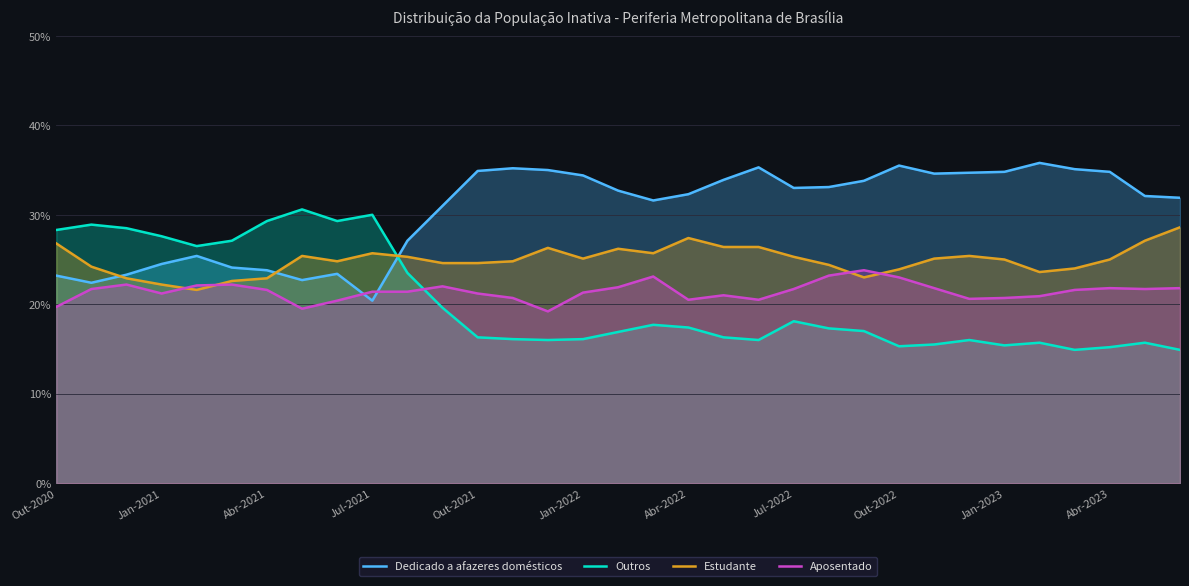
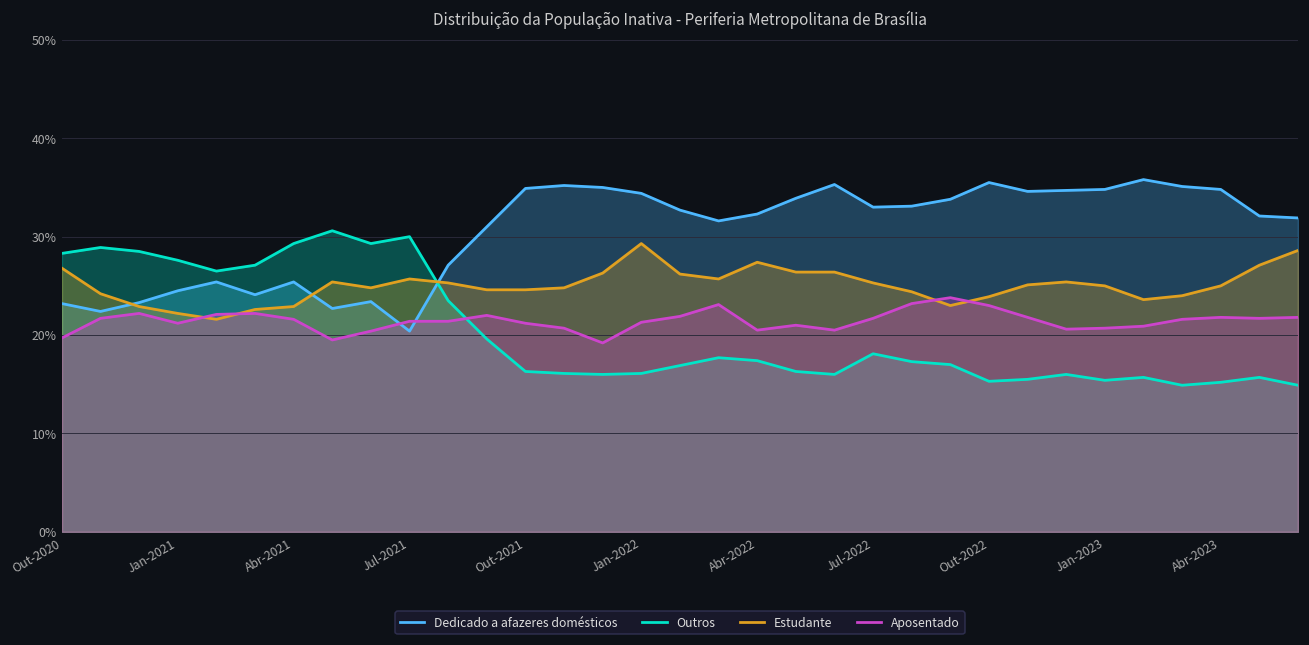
  {
    "Dedicado a afazeres domésticos": {
      "Out-2020": "23%",
      "Jan-2021": "25%",
-     "Abr-2021": "24%",
+     "Abr-2021": "25%",
      "Jul-2021": "20%",
      "Out-2021": "35%",
      "Jan-2022": "34%",
      "Abr-2022": "32%",
      "Jul-2022": "33%",
      "Out-2022": "36%",
      "Jan-2023": "35%",
      "Abr-2023": "35%"
    },
    "Outros": {
      "Out-2020": "28%",
      "Jan-2021": "28%",
      "Abr-2021": "29%",
      "Jul-2021": "30%",
      "Out-2021": "16%",
      "Jan-2022": "16%",
      "Abr-2022": "17%",
      "Jul-2022": "18%",
      "Out-2022": "15%",
      "Jan-2023": "15%",
      "Abr-2023": "15%"
    },
    "Estudante": {
      "Out-2020": "27%",
      "Jan-2021": "22%",
      "Abr-2021": "23%",
      "Jul-2021": "26%",
      "Out-2021": "25%",
-     "Jan-2022": "25%",
+     "Jan-2022": "29%",
      "Abr-2022": "27%",
      "Jul-2022": "25%",
      "Out-2022": "24%",
      "Jan-2023": "25%",
      "Abr-2023": "25%"
    },
    "Aposentado": {
      "Out-2020": "20%",
      "Jan-2021": "21%",
      "Abr-2021": "22%",
      "Jul-2021": "21%",
      "Out-2021": "21%",
      "Jan-2022": "21%",
      "Abr-2022": "21%",
      "Jul-2022": "22%",
      "Out-2022": "23%",
      "Jan-2023": "21%",
      "Abr-2023": "22%"
    }
  }
